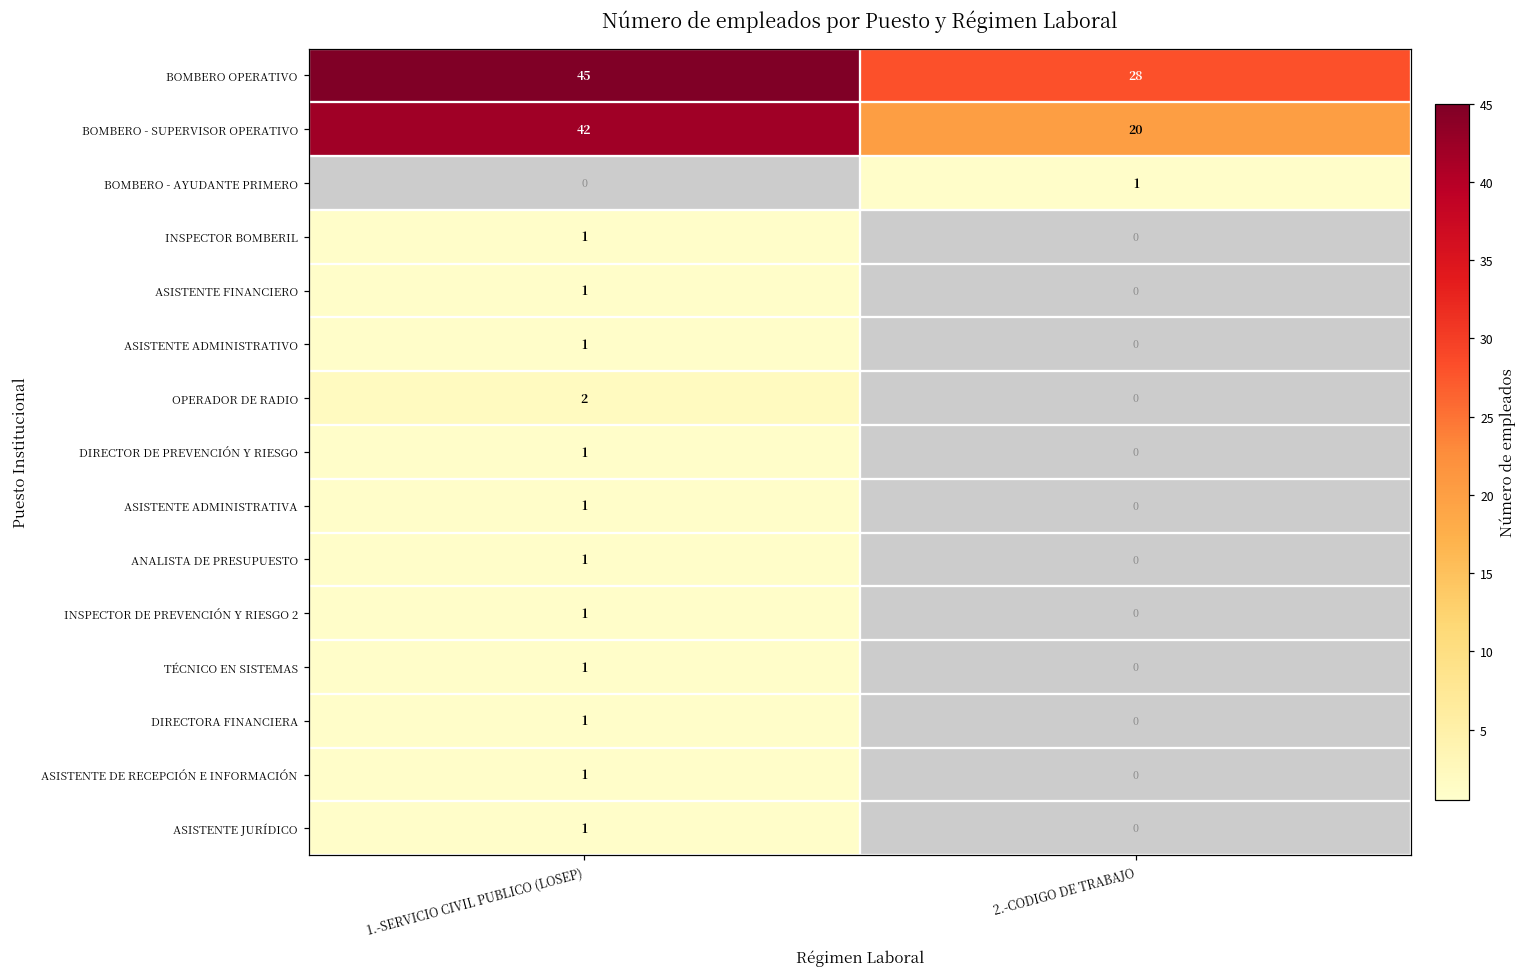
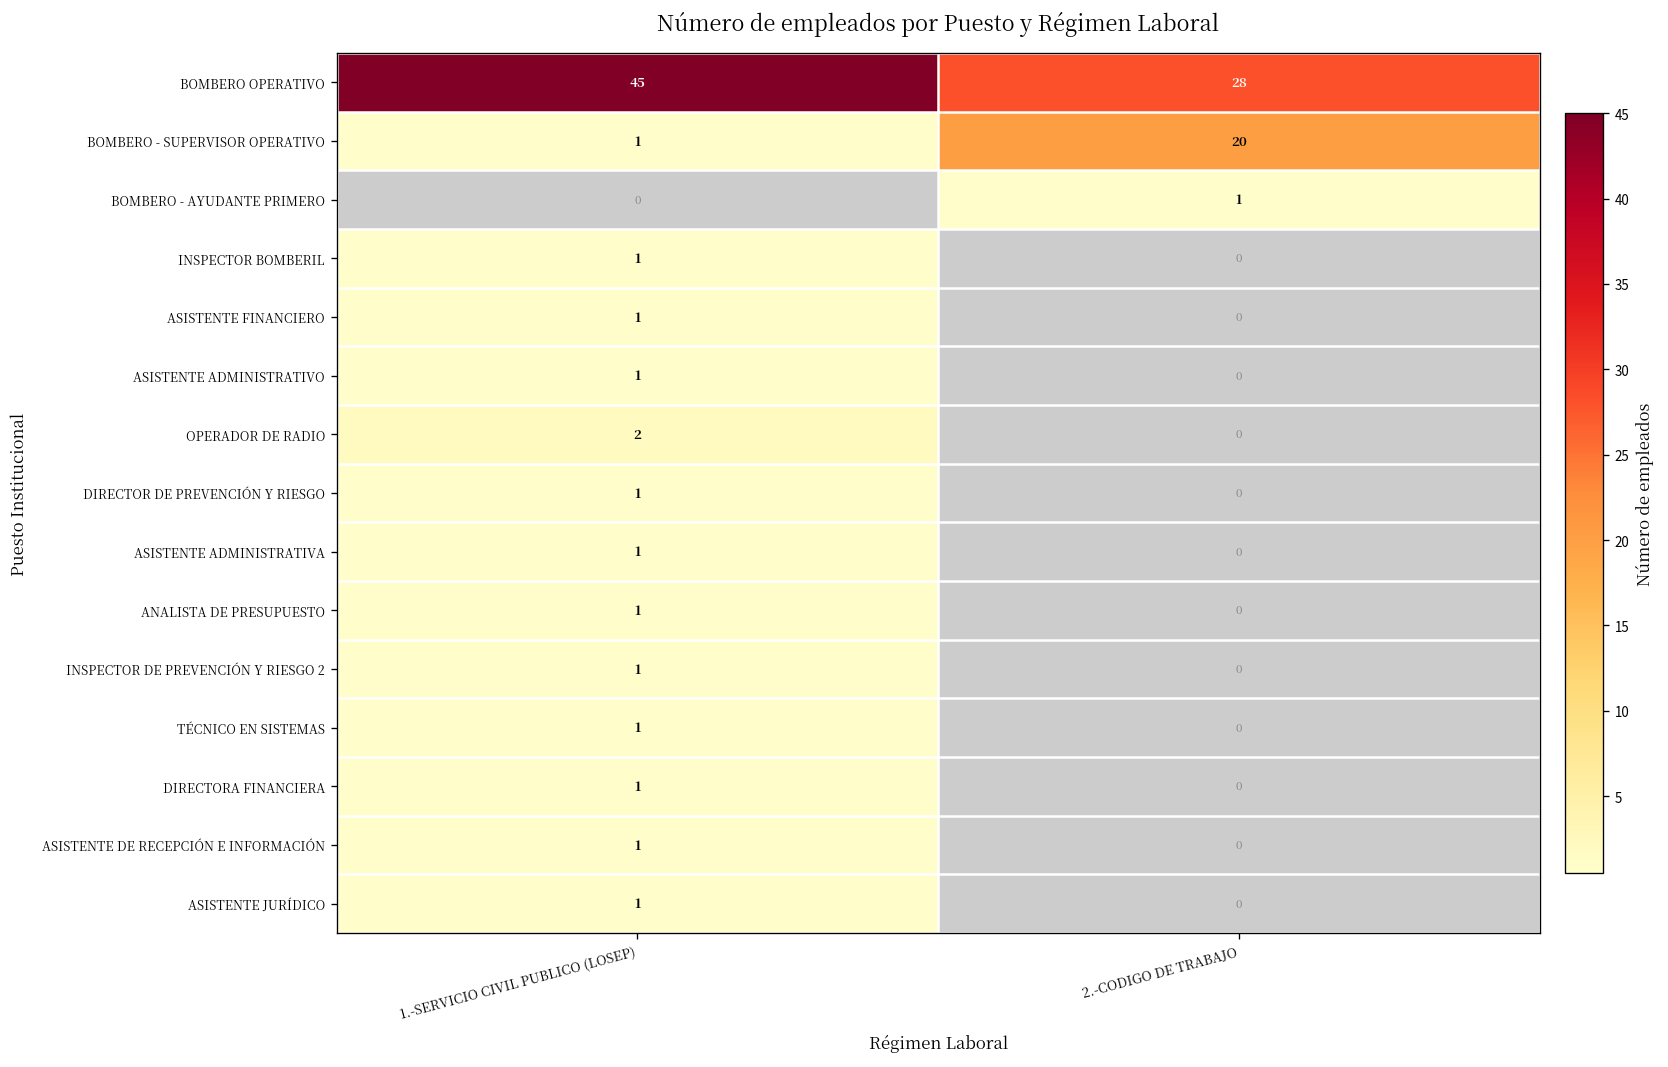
  {
    "BOMBERO OPERATIVO": {
      "1.-SERVICIO CIVIL PUBLICO (LOSEP)": 45,
      "2.-CODIGO DE TRABAJO": 28
    },
    "BOMBERO - SUPERVISOR OPERATIVO": {
-     "1.-SERVICIO CIVIL PUBLICO (LOSEP)": 42,
+     "1.-SERVICIO CIVIL PUBLICO (LOSEP)": 1,
      "2.-CODIGO DE TRABAJO": 20
    },
    "BOMBERO - AYUDANTE PRIMERO": {
      "2.-CODIGO DE TRABAJO": 1
    },
    "INSPECTOR BOMBERIL": {
      "1.-SERVICIO CIVIL PUBLICO (LOSEP)": 1
    },
    "ASISTENTE FINANCIERO": {
      "1.-SERVICIO CIVIL PUBLICO (LOSEP)": 1
    },
    "ASISTENTE ADMINISTRATIVO": {
      "1.-SERVICIO CIVIL PUBLICO (LOSEP)": 1
    },
    "OPERADOR DE RADIO": {
      "1.-SERVICIO CIVIL PUBLICO (LOSEP)": 2
    },
    "DIRECTOR DE PREVENCIÓN Y RIESGO": {
      "1.-SERVICIO CIVIL PUBLICO (LOSEP)": 1
    },
    "ASISTENTE ADMINISTRATIVA": {
      "1.-SERVICIO CIVIL PUBLICO (LOSEP)": 1
    },
    "ANALISTA DE PRESUPUESTO": {
      "1.-SERVICIO CIVIL PUBLICO (LOSEP)": 1
    },
    "INSPECTOR DE PREVENCIÓN Y RIESGO 2": {
      "1.-SERVICIO CIVIL PUBLICO (LOSEP)": 1
    },
    "TÉCNICO EN SISTEMAS": {
      "1.-SERVICIO CIVIL PUBLICO (LOSEP)": 1
    },
    "DIRECTORA FINANCIERA": {
      "1.-SERVICIO CIVIL PUBLICO (LOSEP)": 1
    },
    "ASISTENTE DE RECEPCIÓN E INFORMACIÓN": {
      "1.-SERVICIO CIVIL PUBLICO (LOSEP)": 1
    },
    "ASISTENTE JURÍDICO": {
      "1.-SERVICIO CIVIL PUBLICO (LOSEP)": 1
    }
  }
